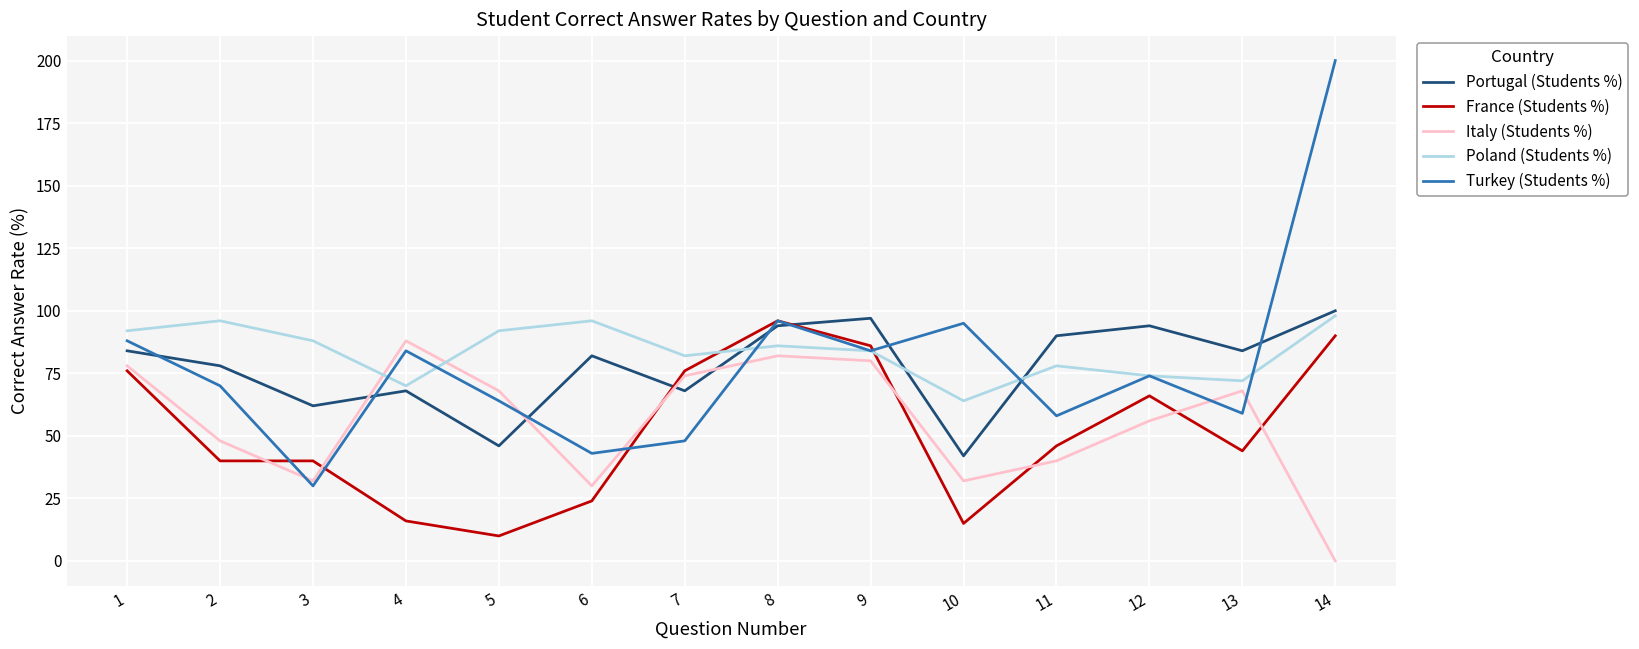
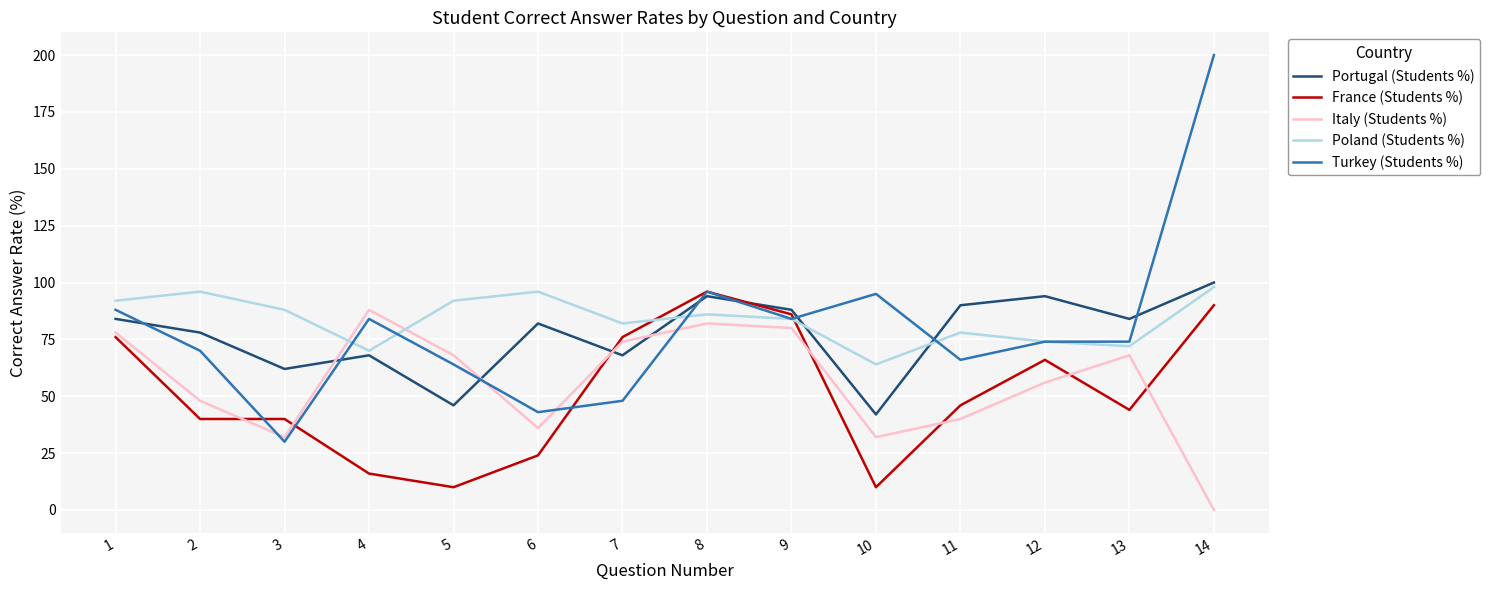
  {
    "Portugal (Students %)": {
      "1": 84,
      "2": 78,
      "3": 62,
      "4": 68,
      "5": 46,
      "6": 82,
      "7": 68,
      "8": 94,
-     "9": 97,
+     "9": 88,
      "10": 42,
      "11": 90,
      "12": 94,
      "13": 84,
      "14": 100
    },
    "France (Students %)": {
      "1": 76,
      "2": 40,
      "3": 40,
      "4": 16,
      "5": 10,
      "6": 24,
      "7": 76,
      "9": 86,
-     "10": 15,
+     "10": 10,
      "11": 46,
      "12": 66,
      "13": 44,
      "14": 90
    },
    "Italy (Students %)": {
      "1": 78,
      "2": 48,
      "3": 32,
      "4": 88,
      "5": 68,
-     "6": 30,
+     "6": 36,
      "7": 74,
      "8": 82,
      "9": 80,
      "10": 32,
      "11": 40,
      "12": 56,
      "13": 68,
      "14": 0
    },
    "Poland (Students %)": {
      "1": 92,
      "2": 96,
      "3": 88,
      "4": 70,
      "5": 92,
      "6": 96,
      "7": 82,
      "8": 86,
      "10": 64,
      "11": 78,
      "13": 72,
      "14": 98
    },
    "Turkey (Students %)": {
      "1": 88,
      "2": 70,
      "3": 30,
      "4": 84,
      "5": 64,
      "6": 43,
      "7": 48,
      "10": 95,
-     "11": 58,
-     "13": 59,
+     "11": 66,
+     "13": 74,
      "14": 200
    }
  }
